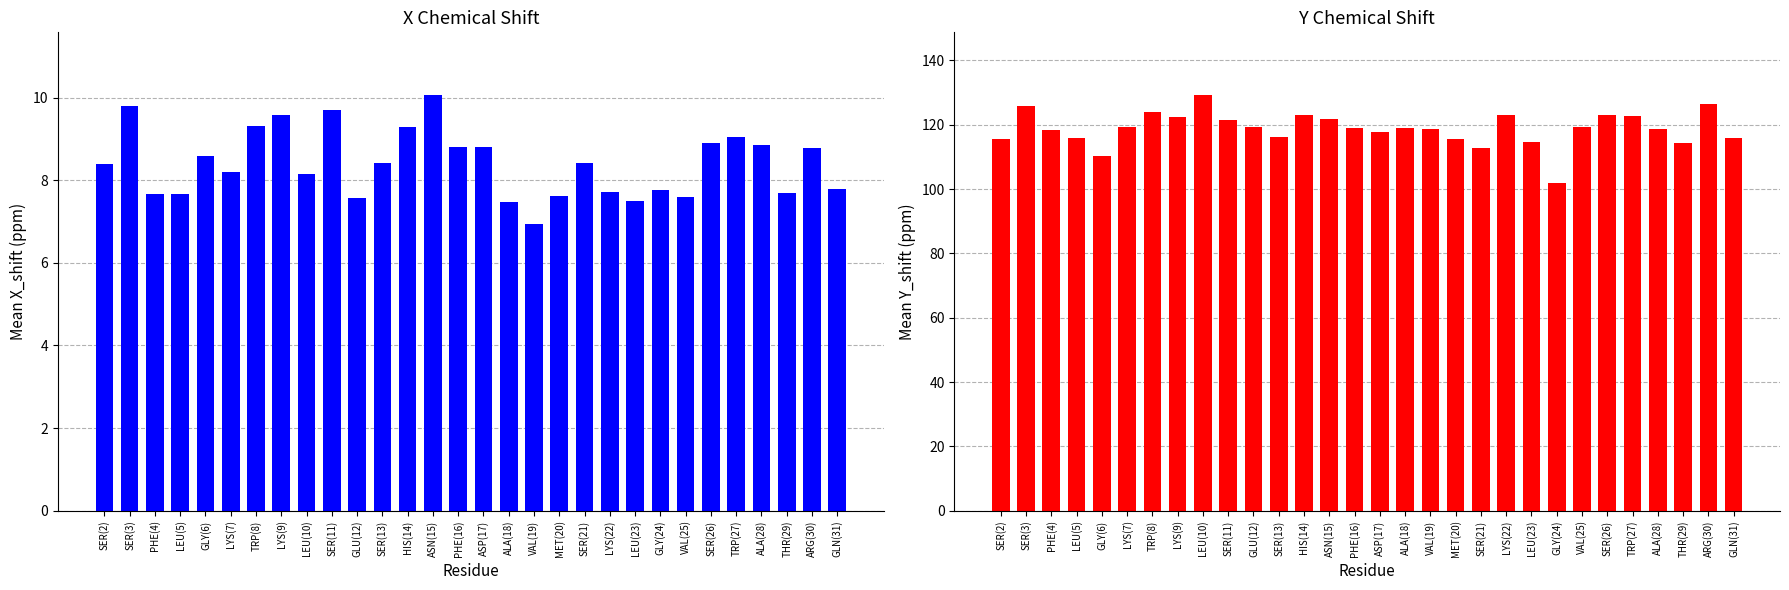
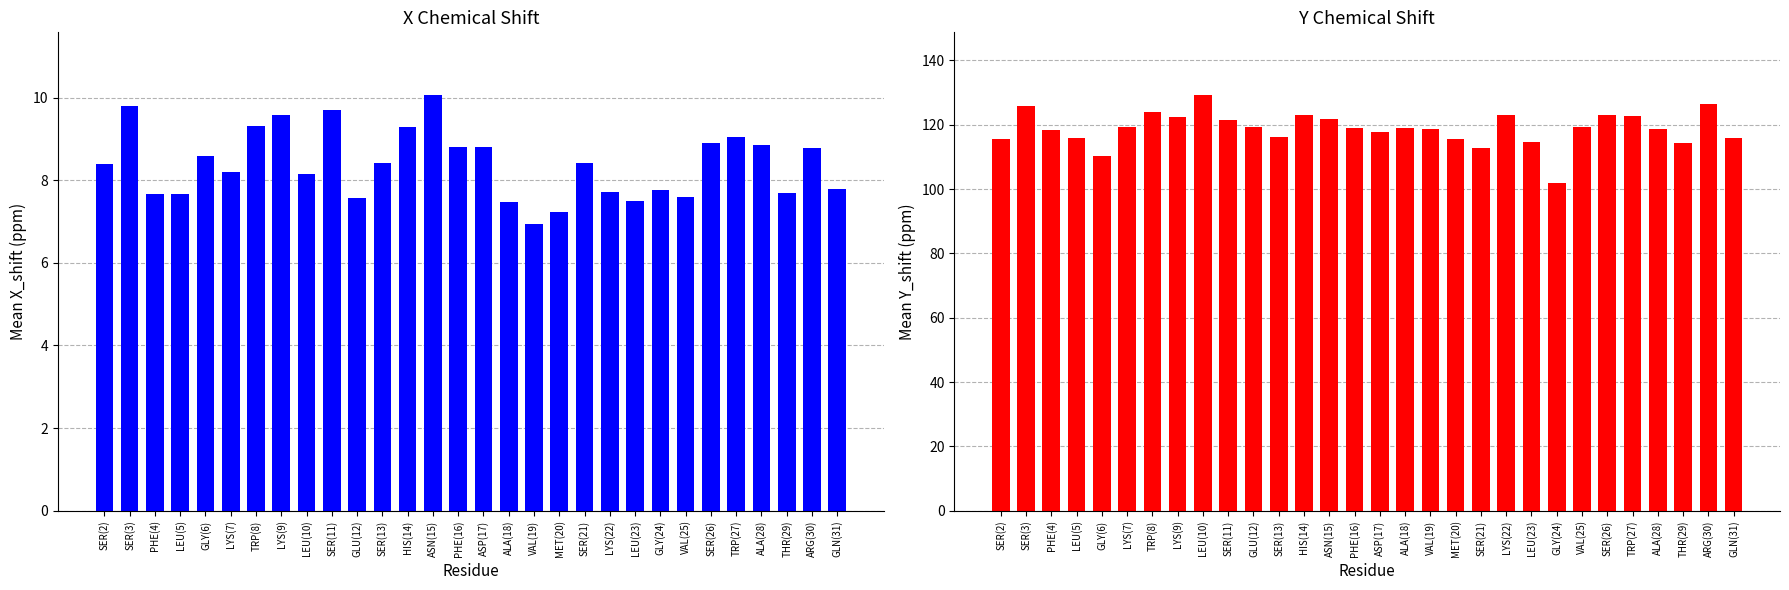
  {
    "X Chemical Shift": {
      "SER(2)": 8.4,
      "SER(3)": 9.8,
      "PHE(4)": 7.7,
      "LEU(5)": 7.7,
      "GLY(6)": 8.6,
      "LYS(7)": 8.2,
      "TRP(8)": 9.3,
      "LYS(9)": 9.6,
      "LEU(10)": 8.2,
      "SER(11)": 9.7,
      "GLU(12)": 7.6,
      "SER(13)": 8.4,
      "HIS(14)": 9.3,
      "ASN(15)": 10.1,
      "PHE(16)": 8.8,
      "ASP(17)": 8.8,
      "ALA(18)": 7.5,
      "VAL(19)": 6.9,
-     "MET(20)": 7.6,
+     "MET(20)": 7.2,
      "SER(21)": 8.4,
      "LYS(22)": 7.7,
      "LEU(23)": 7.5,
      "GLY(24)": 7.8,
      "VAL(25)": 7.6,
      "SER(26)": 8.9,
      "TRP(27)": 9.0,
      "ALA(28)": 8.9,
      "THR(29)": 7.7,
      "ARG(30)": 8.8,
      "GLN(31)": 7.8
    },
    "Y Chemical Shift": {
      "SER(2)": 116,
      "SER(3)": 126,
      "PHE(4)": 118,
      "LEU(5)": 116,
      "GLY(6)": 110,
      "LYS(7)": 119,
      "TRP(8)": 124,
      "LYS(9)": 123,
      "LEU(10)": 129,
      "SER(11)": 122,
      "GLU(12)": 119,
      "SER(13)": 116,
      "HIS(14)": 123,
      "ASN(15)": 122,
      "PHE(16)": 119,
      "ASP(17)": 118,
      "ALA(18)": 119,
      "VAL(19)": 119,
      "MET(20)": 116,
      "SER(21)": 113,
      "LYS(22)": 123,
      "LEU(23)": 115,
      "GLY(24)": 102,
      "VAL(25)": 119,
      "SER(26)": 123,
      "TRP(27)": 123,
      "ALA(28)": 119,
      "THR(29)": 114,
      "ARG(30)": 127,
      "GLN(31)": 116
    }
  }
